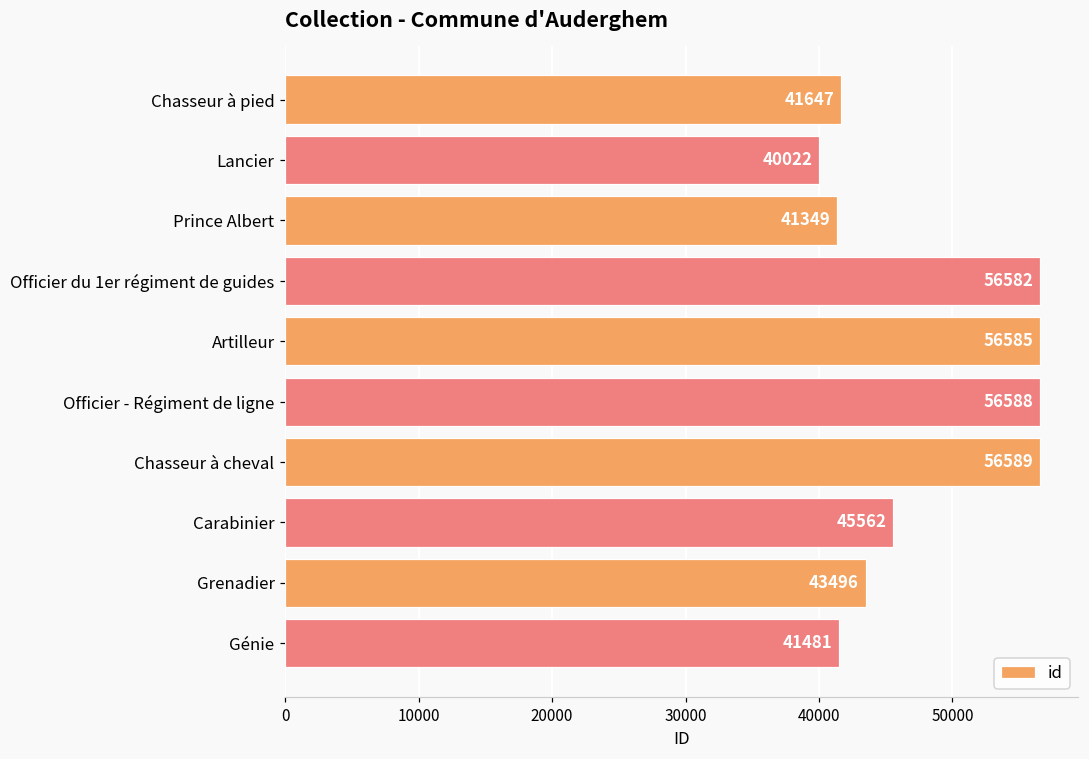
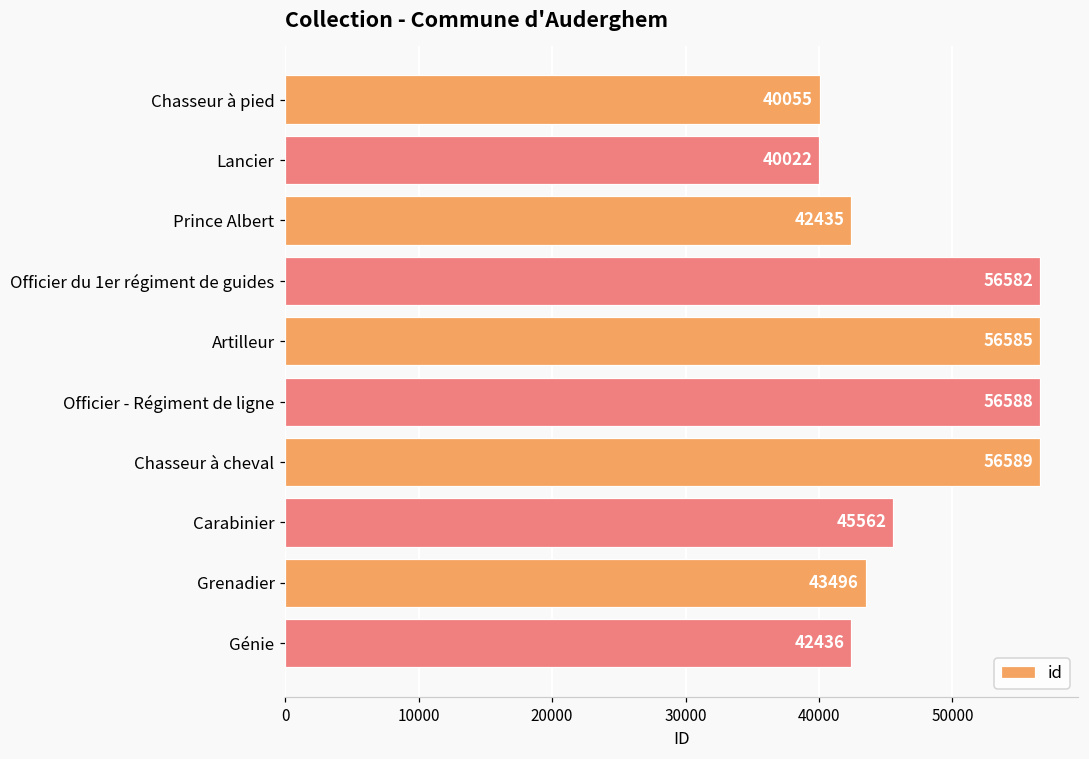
  {
-   "Chasseur à pied": 41647,
+   "Chasseur à pied": 40055,
    "Lancier": 40022,
-   "Prince Albert": 41349,
+   "Prince Albert": 42435,
    "Officier du 1er régiment de guides": 56582,
    "Artilleur": 56585,
    "Officier - Régiment de ligne": 56588,
    "Chasseur à cheval": 56589,
    "Carabinier": 45562,
    "Grenadier": 43496,
-   "Génie": 41481
+   "Génie": 42436
  }
